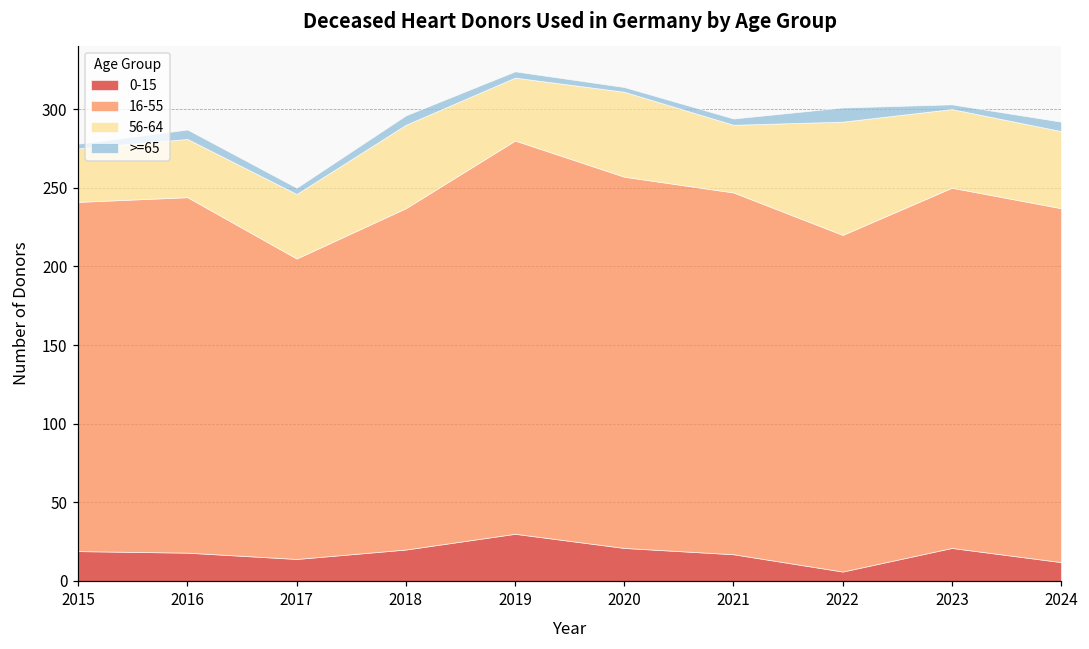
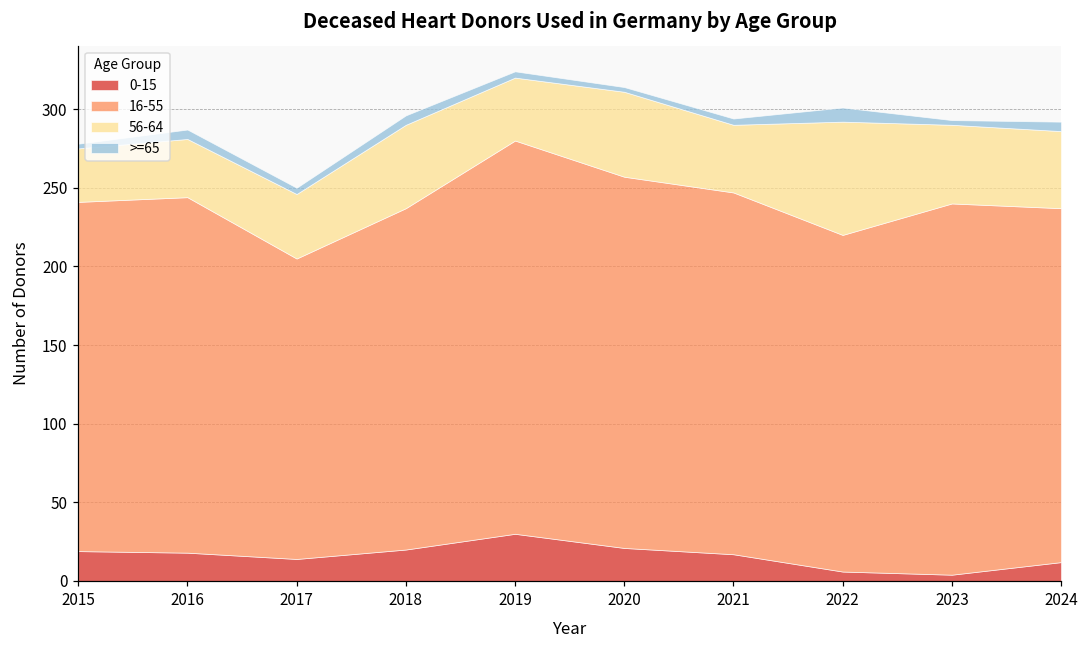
  {
    "0-15": {
      "2015": 19,
      "2016": 18,
      "2017": 14,
      "2018": 20,
      "2019": 30,
      "2020": 21,
      "2021": 17,
      "2022": 6,
-     "2023": 21,
+     "2023": 4,
      "2024": 12
    },
    "16-55": {
      "2015": 222,
      "2016": 226,
      "2017": 191,
      "2018": 217,
      "2019": 250,
      "2020": 236,
      "2021": 230,
      "2022": 214,
-     "2023": 229,
+     "2023": 236,
      "2024": 225
    },
    "56-64": {
      "2015": 34,
      "2016": 37,
      "2017": 41,
      "2018": 53,
      "2019": 40,
      "2020": 54,
      "2021": 43,
      "2022": 72,
      "2023": 50,
      "2024": 49
    },
    ">=65": {
      "2015": 3,
      "2016": 6,
      "2017": 4,
      "2018": 6,
      "2019": 4,
      "2020": 3,
      "2021": 4,
      "2022": 9,
      "2023": 3,
      "2024": 6
    }
  }
